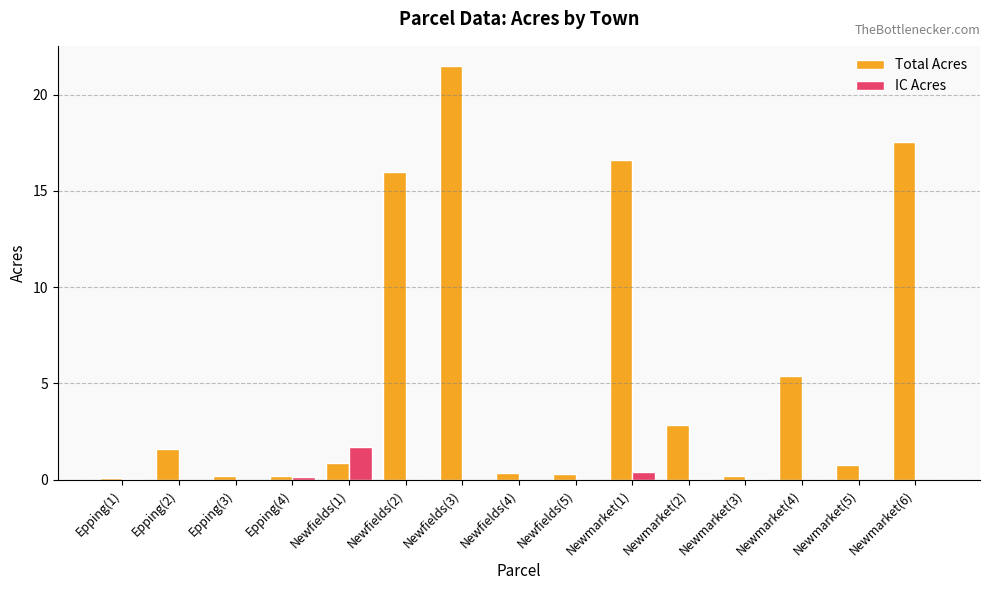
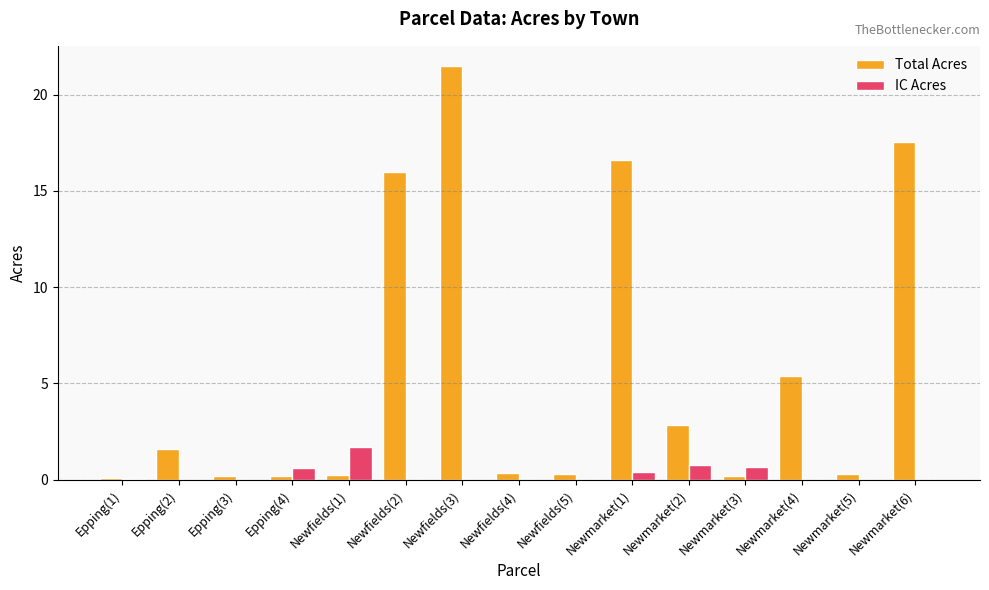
  {
    "Total Acres": {
      "Epping(2)": 1.6,
      "Epping(3)": 0.2,
      "Epping(4)": 0.2,
-     "Newfields(1)": 0.9,
+     "Newfields(1)": 0.2,
      "Newfields(2)": 16.0,
      "Newfields(3)": 21.5,
      "Newfields(4)": 0.3,
      "Newfields(5)": 0.3,
      "Newmarket(1)": 16.6,
      "Newmarket(2)": 2.8,
      "Newmarket(3)": 0.2,
      "Newmarket(4)": 5.4,
-     "Newmarket(5)": 0.8,
+     "Newmarket(5)": 0.3,
      "Newmarket(6)": 17.5
    },
    "IC Acres": {
      "Epping(2)": 0.0,
      "Epping(3)": 0.0,
-     "Epping(4)": 0.1,
+     "Epping(4)": 0.6,
      "Newfields(1)": 1.7,
      "Newfields(2)": 0.0,
      "Newfields(3)": 0.0,
      "Newfields(4)": 0.0,
      "Newfields(5)": 0.0,
      "Newmarket(1)": 0.4,
-     "Newmarket(2)": 0.1,
-     "Newmarket(3)": 0.0,
+     "Newmarket(2)": 0.8,
+     "Newmarket(3)": 0.7,
      "Newmarket(4)": 0.0,
      "Newmarket(5)": 0.0,
      "Newmarket(6)": 0.0
    }
  }
